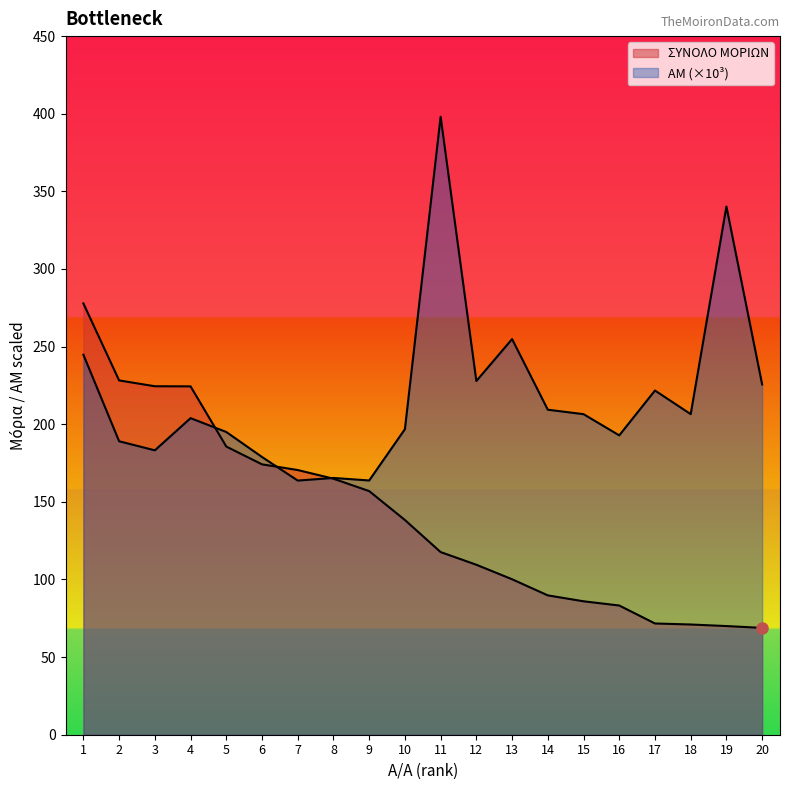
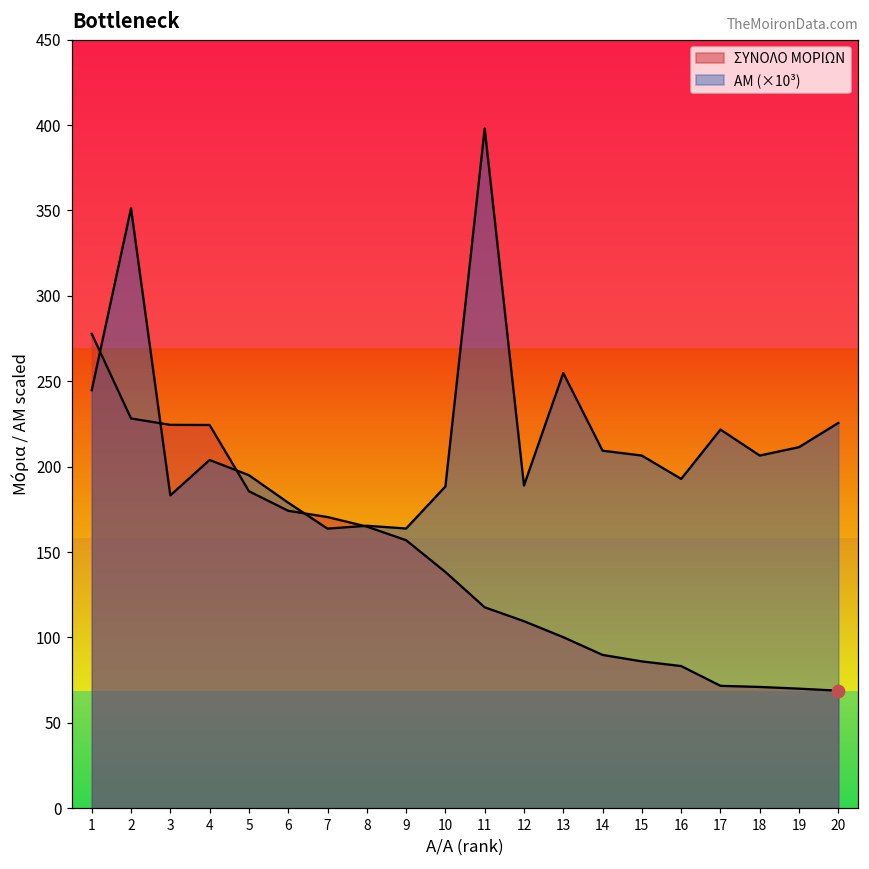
  {
    "ΑΜ (×10³)": {
      "1": 245,
-     "2": 189,
+     "2": 351,
      "3": 183,
      "4": 204,
      "5": 195,
      "6": 179,
      "7": 164,
      "9": 164,
-     "10": 197,
+     "10": 188,
      "11": 398,
-     "12": 228,
+     "12": 189,
      "13": 255,
      "14": 209,
      "15": 206,
      "16": 193,
      "17": 222,
      "18": 207,
-     "19": 340,
+     "19": 211,
      "20": 226
    }
  }
